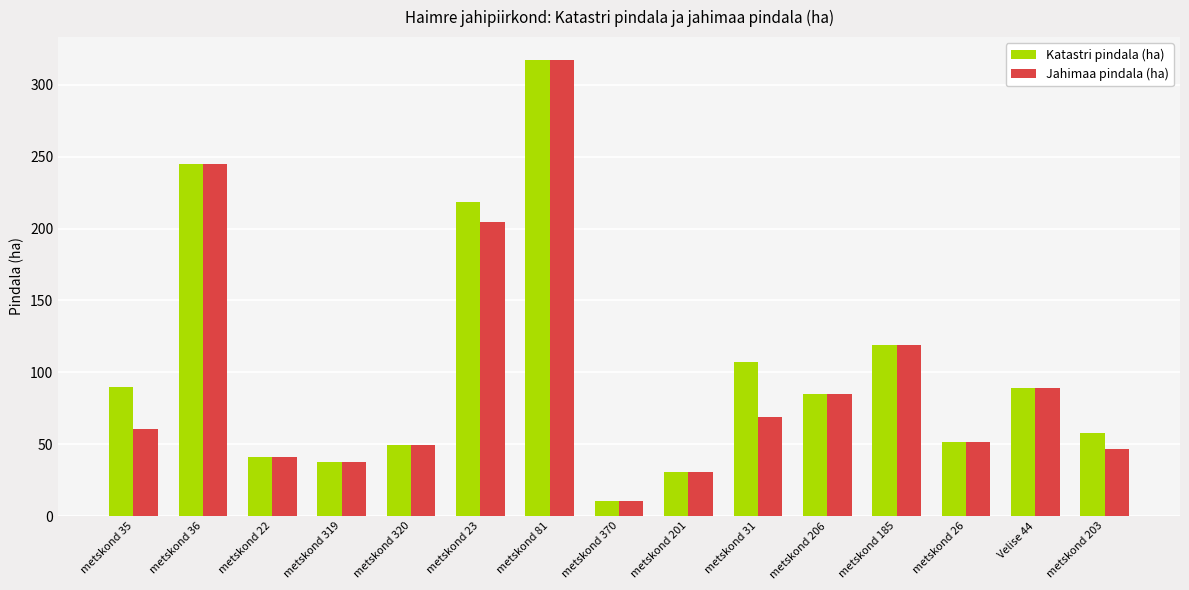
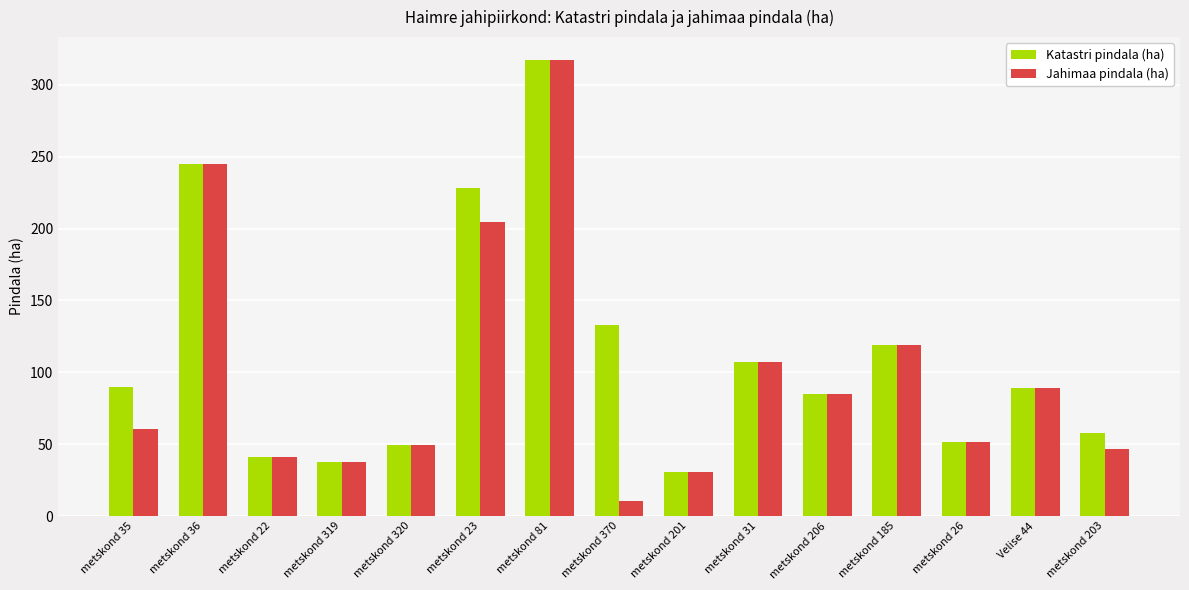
  {
    "Katastri pindala (ha)": {
      "metskond 35": 90,
      "metskond 36": 245,
      "metskond 22": 41,
      "metskond 319": 38,
      "metskond 320": 49,
-     "metskond 23": 218,
+     "metskond 23": 229,
      "metskond 81": 317,
-     "metskond 370": 11,
+     "metskond 370": 133,
      "metskond 201": 31,
      "metskond 31": 107,
      "metskond 206": 85,
      "metskond 185": 119,
      "metskond 26": 51,
      "Velise 44": 89,
      "metskond 203": 58
    },
    "Jahimaa pindala (ha)": {
      "metskond 35": 60,
      "metskond 36": 245,
      "metskond 22": 41,
      "metskond 319": 38,
      "metskond 320": 49,
      "metskond 23": 205,
      "metskond 81": 317,
      "metskond 370": 11,
      "metskond 201": 31,
-     "metskond 31": 69,
+     "metskond 31": 107,
      "metskond 206": 85,
      "metskond 185": 119,
      "metskond 26": 51,
      "Velise 44": 89,
      "metskond 203": 47
    }
  }
